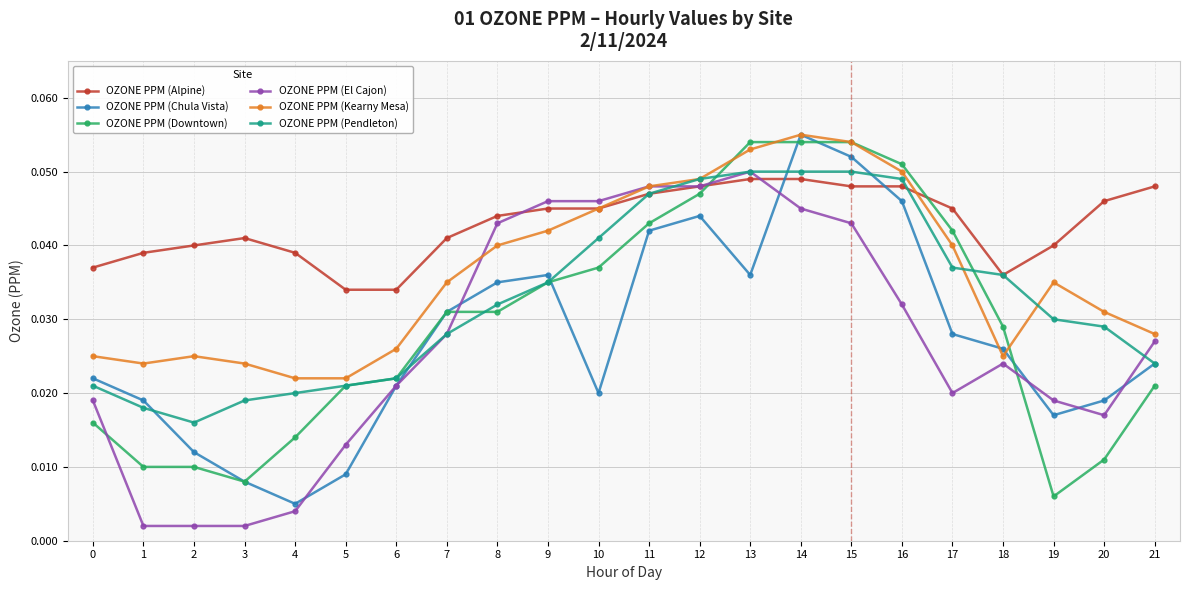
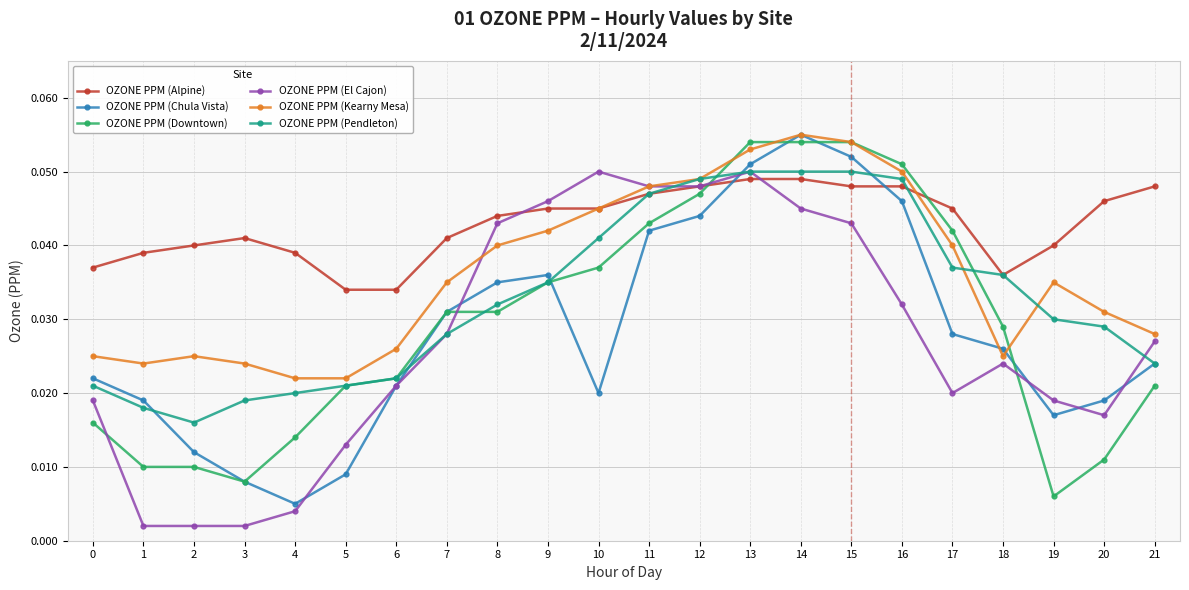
  {
    "OZONE PPM (Alpine)": {
      "0": 0.037,
      "1": 0.039,
      "2": 0.040,
      "3": 0.041,
      "4": 0.039,
      "5": 0.034,
      "6": 0.034,
      "7": 0.041,
      "8": 0.044,
      "9": 0.045,
      "13": 0.049,
      "14": 0.049,
      "15": 0.048,
      "16": 0.048,
      "17": 0.045,
      "19": 0.040,
      "20": 0.046,
      "21": 0.048
    },
    "OZONE PPM (Chula Vista)": {
      "0": 0.022,
      "1": 0.019,
      "2": 0.012,
      "4": 0.005,
      "5": 0.009,
      "8": 0.035,
      "9": 0.036,
      "10": 0.020,
      "11": 0.042,
      "12": 0.044,
-     "13": 0.036,
+     "13": 0.051,
      "15": 0.052,
      "16": 0.046,
      "17": 0.028,
      "18": 0.026,
      "19": 0.017,
      "20": 0.019
    },
    "OZONE PPM (El Cajon)": {
      "0": 0.019,
      "1": 0.002,
      "2": 0.002,
      "3": 0.002,
      "4": 0.004,
      "5": 0.013,
      "8": 0.043,
      "9": 0.046,
-     "10": 0.046,
+     "10": 0.050,
      "14": 0.045,
      "15": 0.043,
      "16": 0.032,
      "17": 0.020,
      "18": 0.024,
      "19": 0.019,
      "20": 0.017,
      "21": 0.027
    },
    "OZONE PPM (Kearny Mesa)": {
      "0": 0.025,
      "1": 0.024,
      "2": 0.025,
      "3": 0.024,
      "4": 0.022,
      "5": 0.022,
      "6": 0.026,
      "7": 0.035,
      "8": 0.040,
      "9": 0.042,
      "13": 0.053,
      "16": 0.050,
      "17": 0.040,
      "18": 0.025,
      "19": 0.035,
      "20": 0.031,
      "21": 0.028
    }
  }
